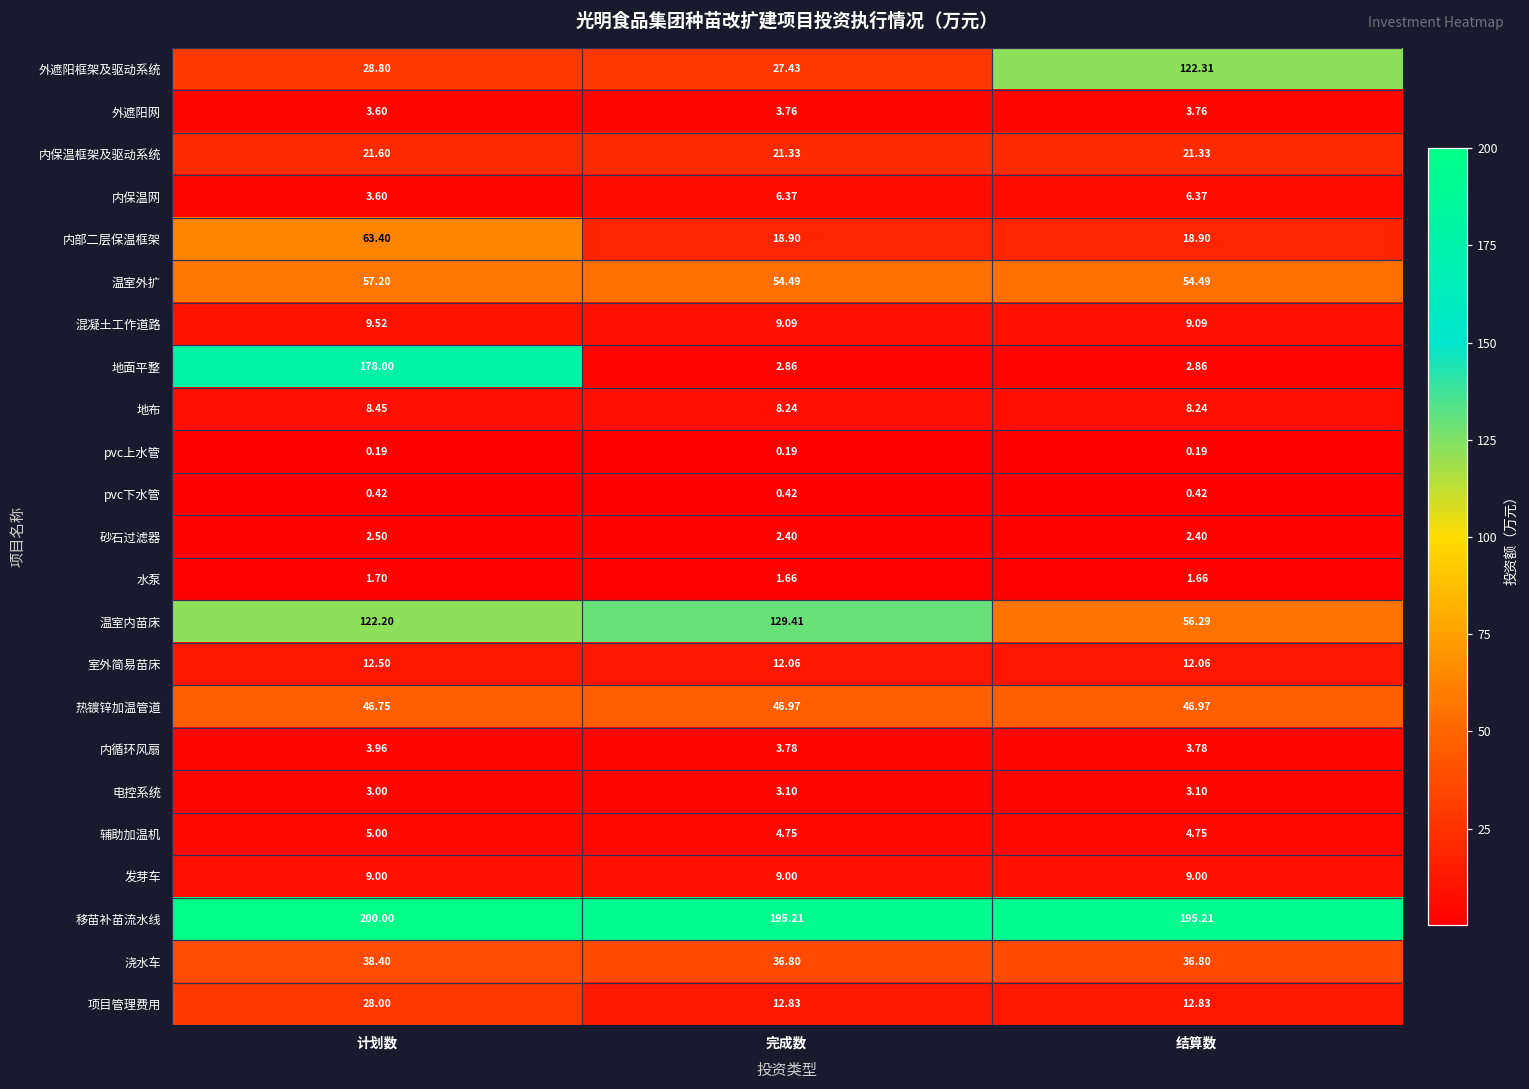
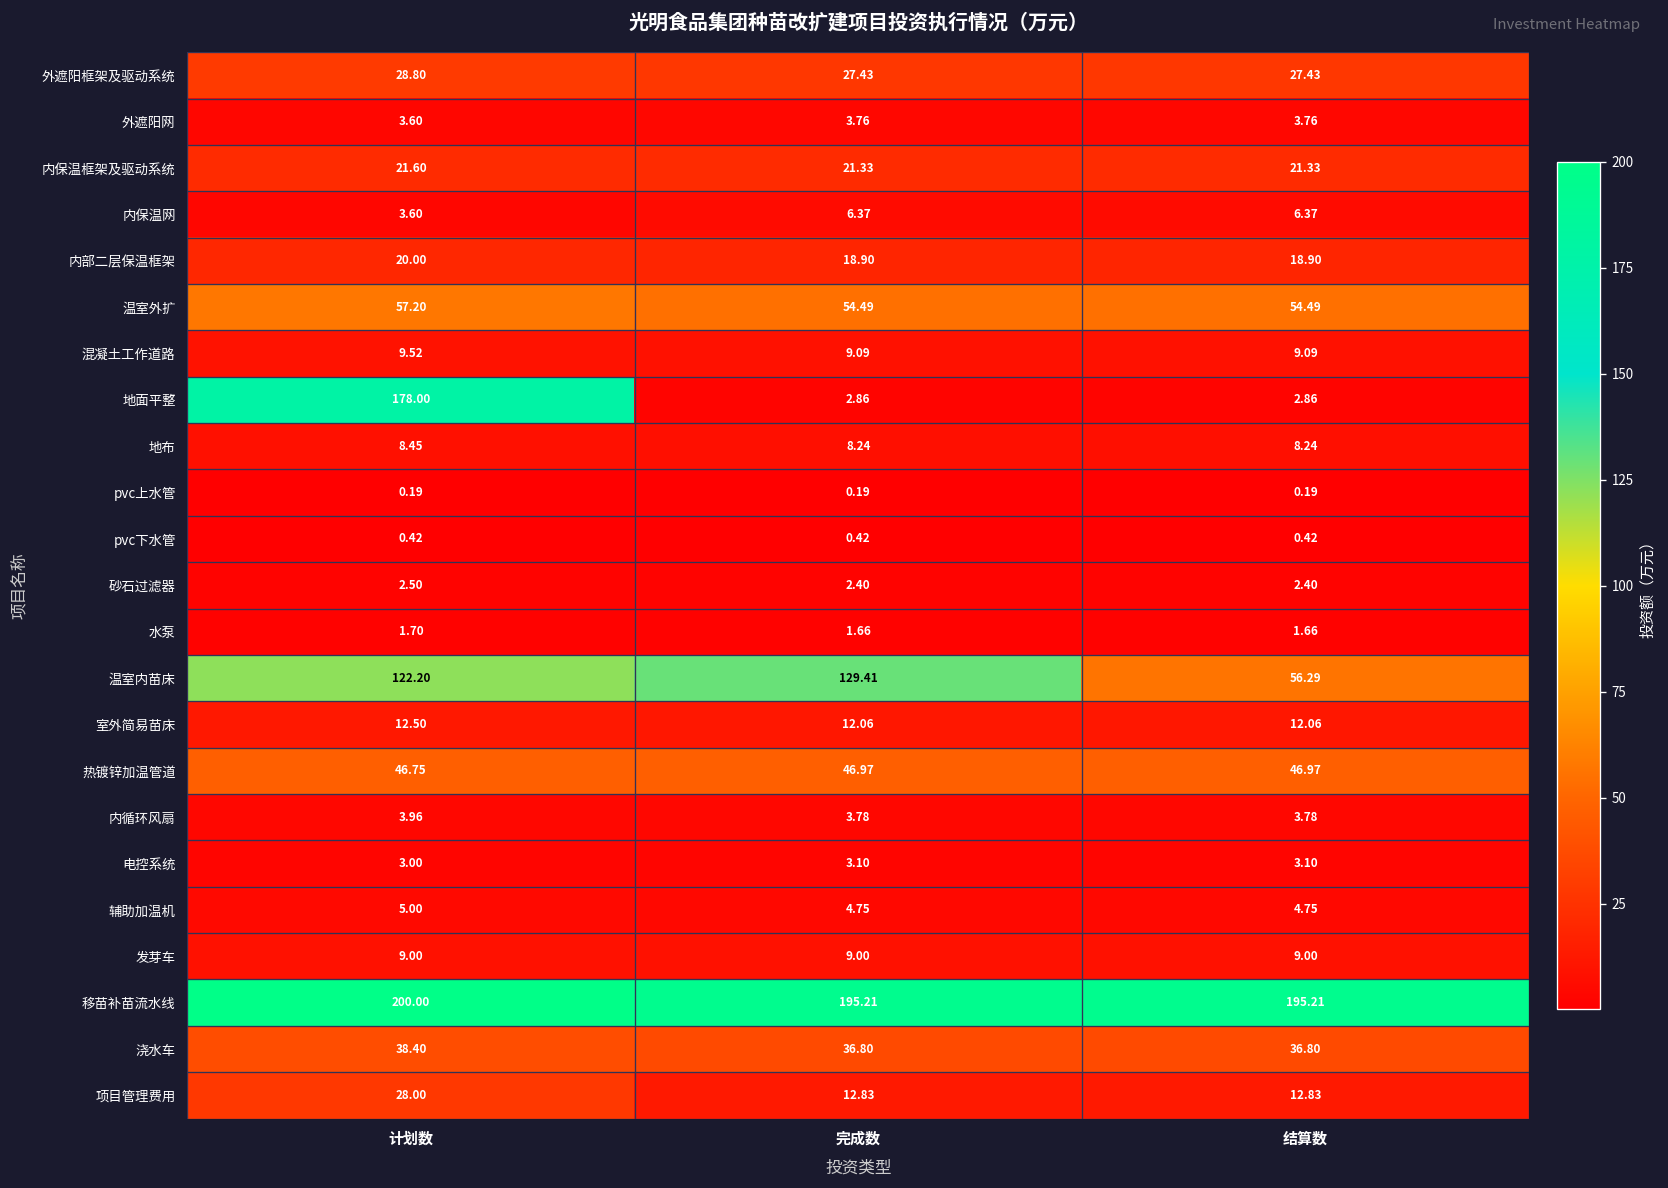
  {
    "外遮阳框架及驱动系统": {
      "计划数": 28.80,
      "完成数": 27.43,
-     "结算数": 122.31
+     "结算数": 27.43
    },
    "外遮阳网": {
      "计划数": 3.60,
      "完成数": 3.76,
      "结算数": 3.76
    },
    "内保温框架及驱动系统": {
      "计划数": 21.60,
      "完成数": 21.33,
      "结算数": 21.33
    },
    "内保温网": {
      "计划数": 3.60,
      "完成数": 6.37,
      "结算数": 6.37
    },
    "内部二层保温框架": {
-     "计划数": 63.40,
+     "计划数": 20.00,
      "完成数": 18.90,
      "结算数": 18.90
    },
    "温室外扩": {
      "计划数": 57.20,
      "完成数": 54.49,
      "结算数": 54.49
    },
    "混凝土工作道路": {
      "计划数": 9.52,
      "完成数": 9.09,
      "结算数": 9.09
    },
    "地面平整": {
      "计划数": 178.00,
      "完成数": 2.86,
      "结算数": 2.86
    },
    "地布": {
      "计划数": 8.45,
      "完成数": 8.24,
      "结算数": 8.24
    },
    "pvc上水管": {
      "计划数": 0.19,
      "完成数": 0.19,
      "结算数": 0.19
    },
    "pvc下水管": {
      "计划数": 0.42,
      "完成数": 0.42,
      "结算数": 0.42
    },
    "砂石过滤器": {
      "计划数": 2.50,
      "完成数": 2.40,
      "结算数": 2.40
    },
    "水泵": {
      "计划数": 1.70,
      "完成数": 1.66,
      "结算数": 1.66
    },
    "温室内苗床": {
      "计划数": 122.20,
      "完成数": 129.41,
      "结算数": 56.29
    },
    "室外简易苗床": {
      "计划数": 12.50,
      "完成数": 12.06,
      "结算数": 12.06
    },
    "热镀锌加温管道": {
      "计划数": 46.75,
      "完成数": 46.97,
      "结算数": 46.97
    },
    "内循环风扇": {
      "计划数": 3.96,
      "完成数": 3.78,
      "结算数": 3.78
    },
    "电控系统": {
      "计划数": 3.00,
      "完成数": 3.10,
      "结算数": 3.10
    },
    "辅助加温机": {
      "计划数": 5.00,
      "完成数": 4.75,
      "结算数": 4.75
    },
    "发芽车": {
      "计划数": 9.00,
      "完成数": 9.00,
      "结算数": 9.00
    },
    "移苗补苗流水线": {
      "计划数": 200.00,
      "完成数": 195.21,
      "结算数": 195.21
    },
    "浇水车": {
      "计划数": 38.40,
      "完成数": 36.80,
      "结算数": 36.80
    },
    "项目管理费用": {
      "计划数": 28.00,
      "完成数": 12.83,
      "结算数": 12.83
    }
  }
